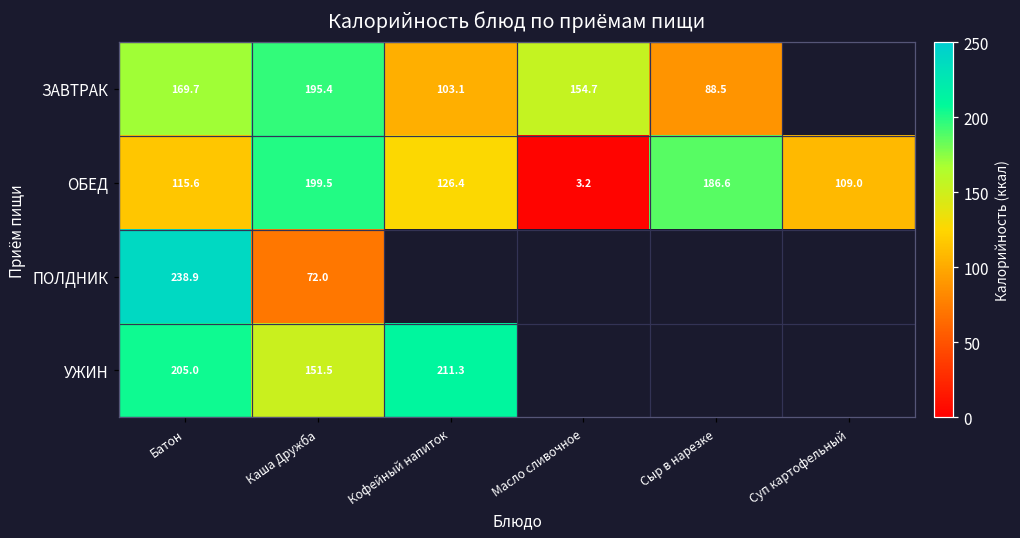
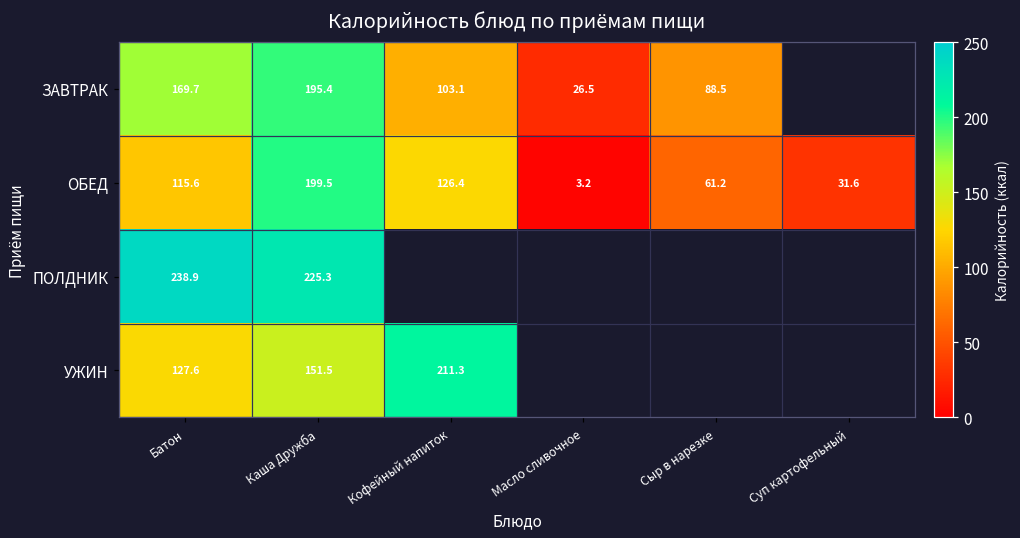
  {
    "ЗАВТРАК": {
      "Батон": 169.7,
      "Каша Дружба": 195.4,
      "Кофейный напиток": 103.1,
-     "Масло сливочное": 154.7,
+     "Масло сливочное": 26.5,
      "Сыр в нарезке": 88.5
    },
    "ОБЕД": {
      "Батон": 115.6,
      "Каша Дружба": 199.5,
      "Кофейный напиток": 126.4,
      "Масло сливочное": 3.2,
-     "Сыр в нарезке": 186.6,
-     "Суп картофельный": 109.0
+     "Сыр в нарезке": 61.2,
+     "Суп картофельный": 31.6
    },
    "ПОЛДНИК": {
      "Батон": 238.9,
-     "Каша Дружба": 72.0
+     "Каша Дружба": 225.3
    },
    "УЖИН": {
-     "Батон": 205.0,
+     "Батон": 127.6,
      "Каша Дружба": 151.5,
      "Кофейный напиток": 211.3
    }
  }
